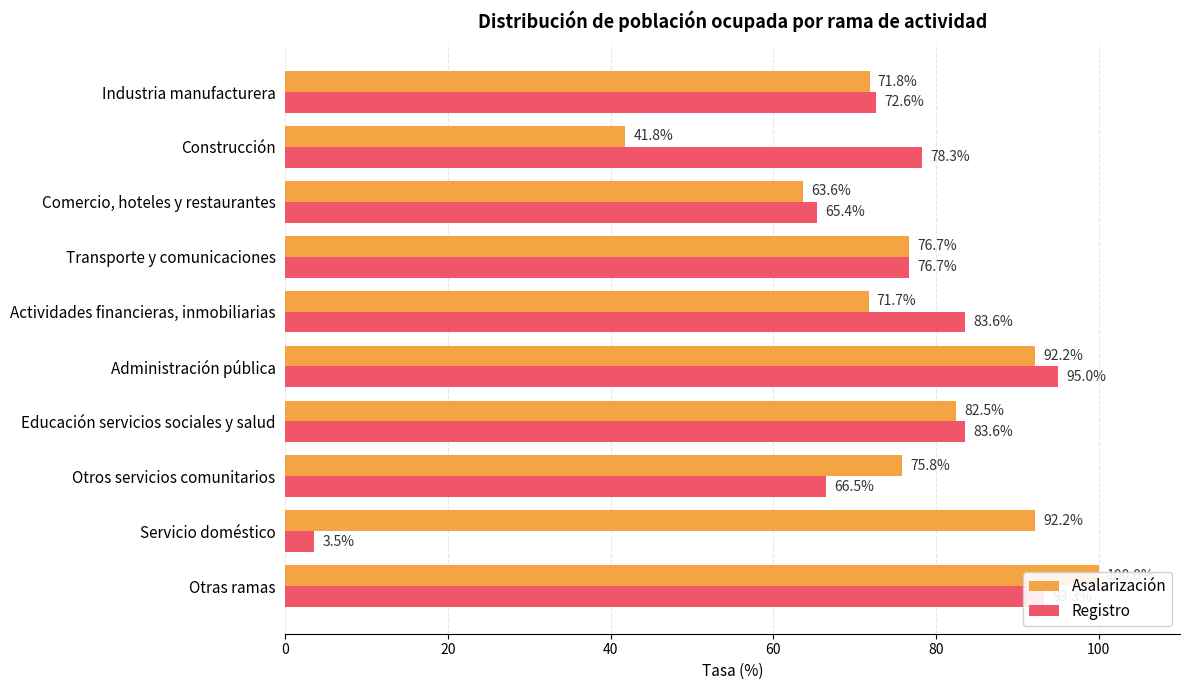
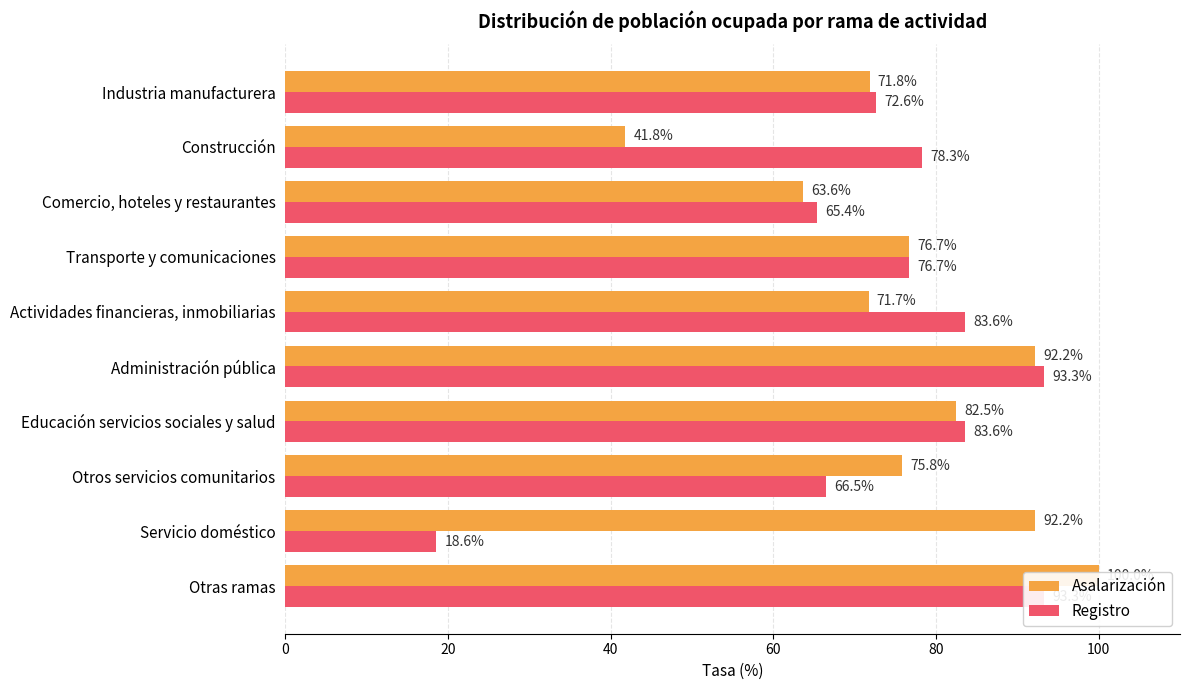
  {
    "Asalarización": {
      "Industria manufacturera": "71.8%",
      "Construcción": "41.8%",
      "Comercio, hoteles y restaurantes": "63.6%",
      "Transporte y comunicaciones": "76.7%",
      "Actividades financieras, inmobiliarias": "71.7%",
      "Administración pública": "92.2%",
      "Educación servicios sociales y salud": "82.5%",
      "Otros servicios comunitarios": "75.8%",
      "Servicio doméstico": "92.2%"
    },
    "Registro": {
      "Industria manufacturera": "72.6%",
      "Construcción": "78.3%",
      "Comercio, hoteles y restaurantes": "65.4%",
      "Transporte y comunicaciones": "76.7%",
      "Actividades financieras, inmobiliarias": "83.6%",
-     "Administración pública": "95.0%",
+     "Administración pública": "93.3%",
      "Educación servicios sociales y salud": "83.6%",
      "Otros servicios comunitarios": "66.5%",
-     "Servicio doméstico": "3.5%"
+     "Servicio doméstico": "18.6%"
    }
  }
